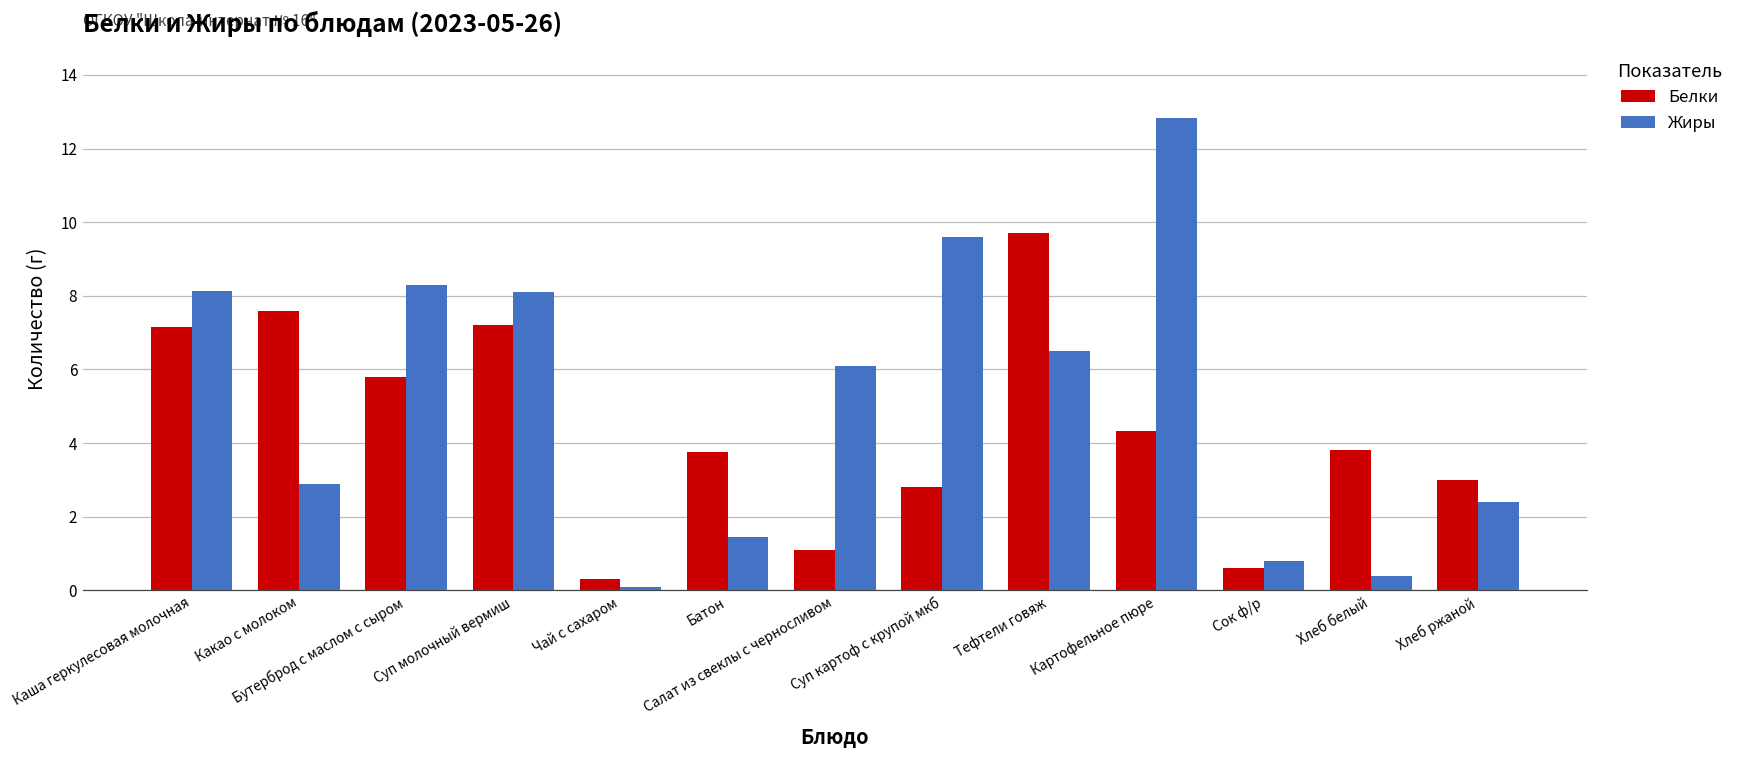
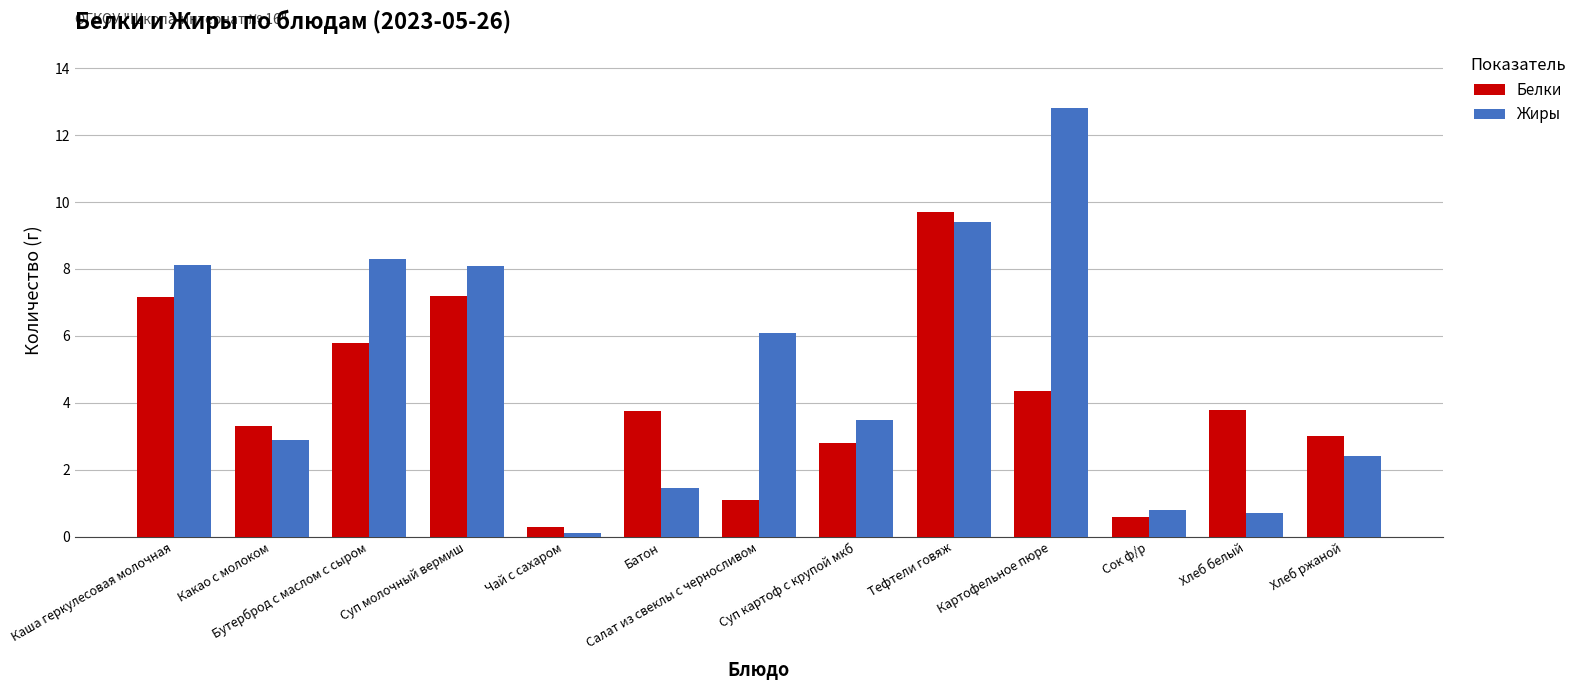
  {
    "Белки": {
      "Каша геркулесовая молочная": 7.2,
-     "Какао с молоком": 7.6,
+     "Какао с молоком": 3.3,
      "Бутерброд с маслом с сыром": 5.8,
      "Суп молочный вермиш": 7.2,
      "Чай с сахаром": 0.3,
      "Батон": 3.8,
      "Салат из свеклы с черносливом": 1.1,
      "Суп картоф с крупой мкб": 2.8,
      "Тефтели говяж": 9.7,
      "Картофельное пюре": 4.3,
      "Сок ф/р": 0.6,
      "Хлеб белый": 3.8,
      "Хлеб ржаной": 3.0
    },
    "Жиры": {
      "Каша геркулесовая молочная": 8.1,
      "Какао с молоком": 2.9,
      "Бутерброд с маслом с сыром": 8.3,
      "Суп молочный вермиш": 8.1,
      "Чай с сахаром": 0.1,
      "Батон": 1.5,
      "Салат из свеклы с черносливом": 6.1,
-     "Суп картоф с крупой мкб": 9.6,
-     "Тефтели говяж": 6.5,
+     "Суп картоф с крупой мкб": 3.5,
+     "Тефтели говяж": 9.4,
      "Картофельное пюре": 12.8,
      "Сок ф/р": 0.8,
-     "Хлеб белый": 0.4,
+     "Хлеб белый": 0.7,
      "Хлеб ржаной": 2.4
    }
  }
